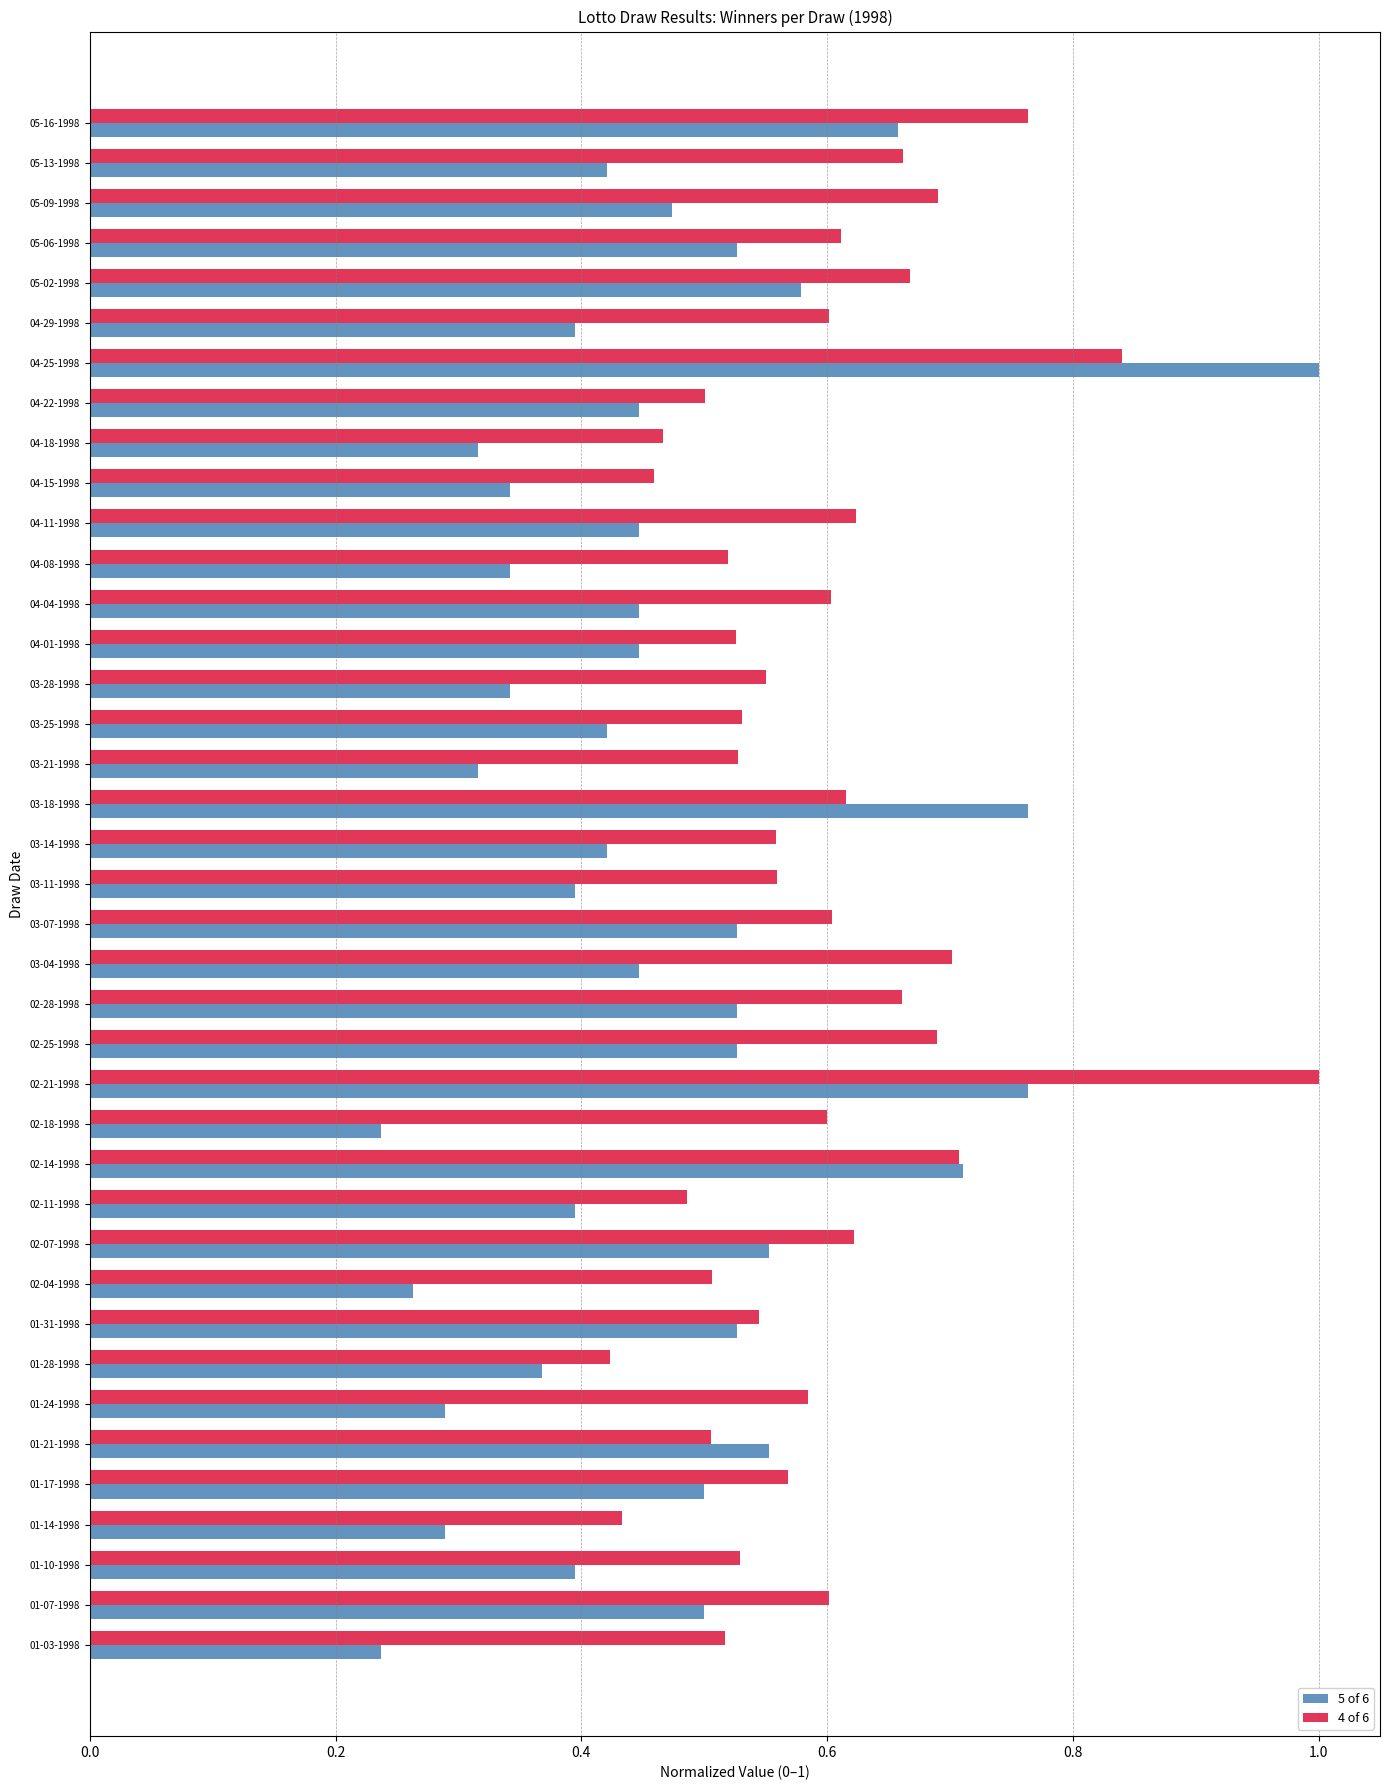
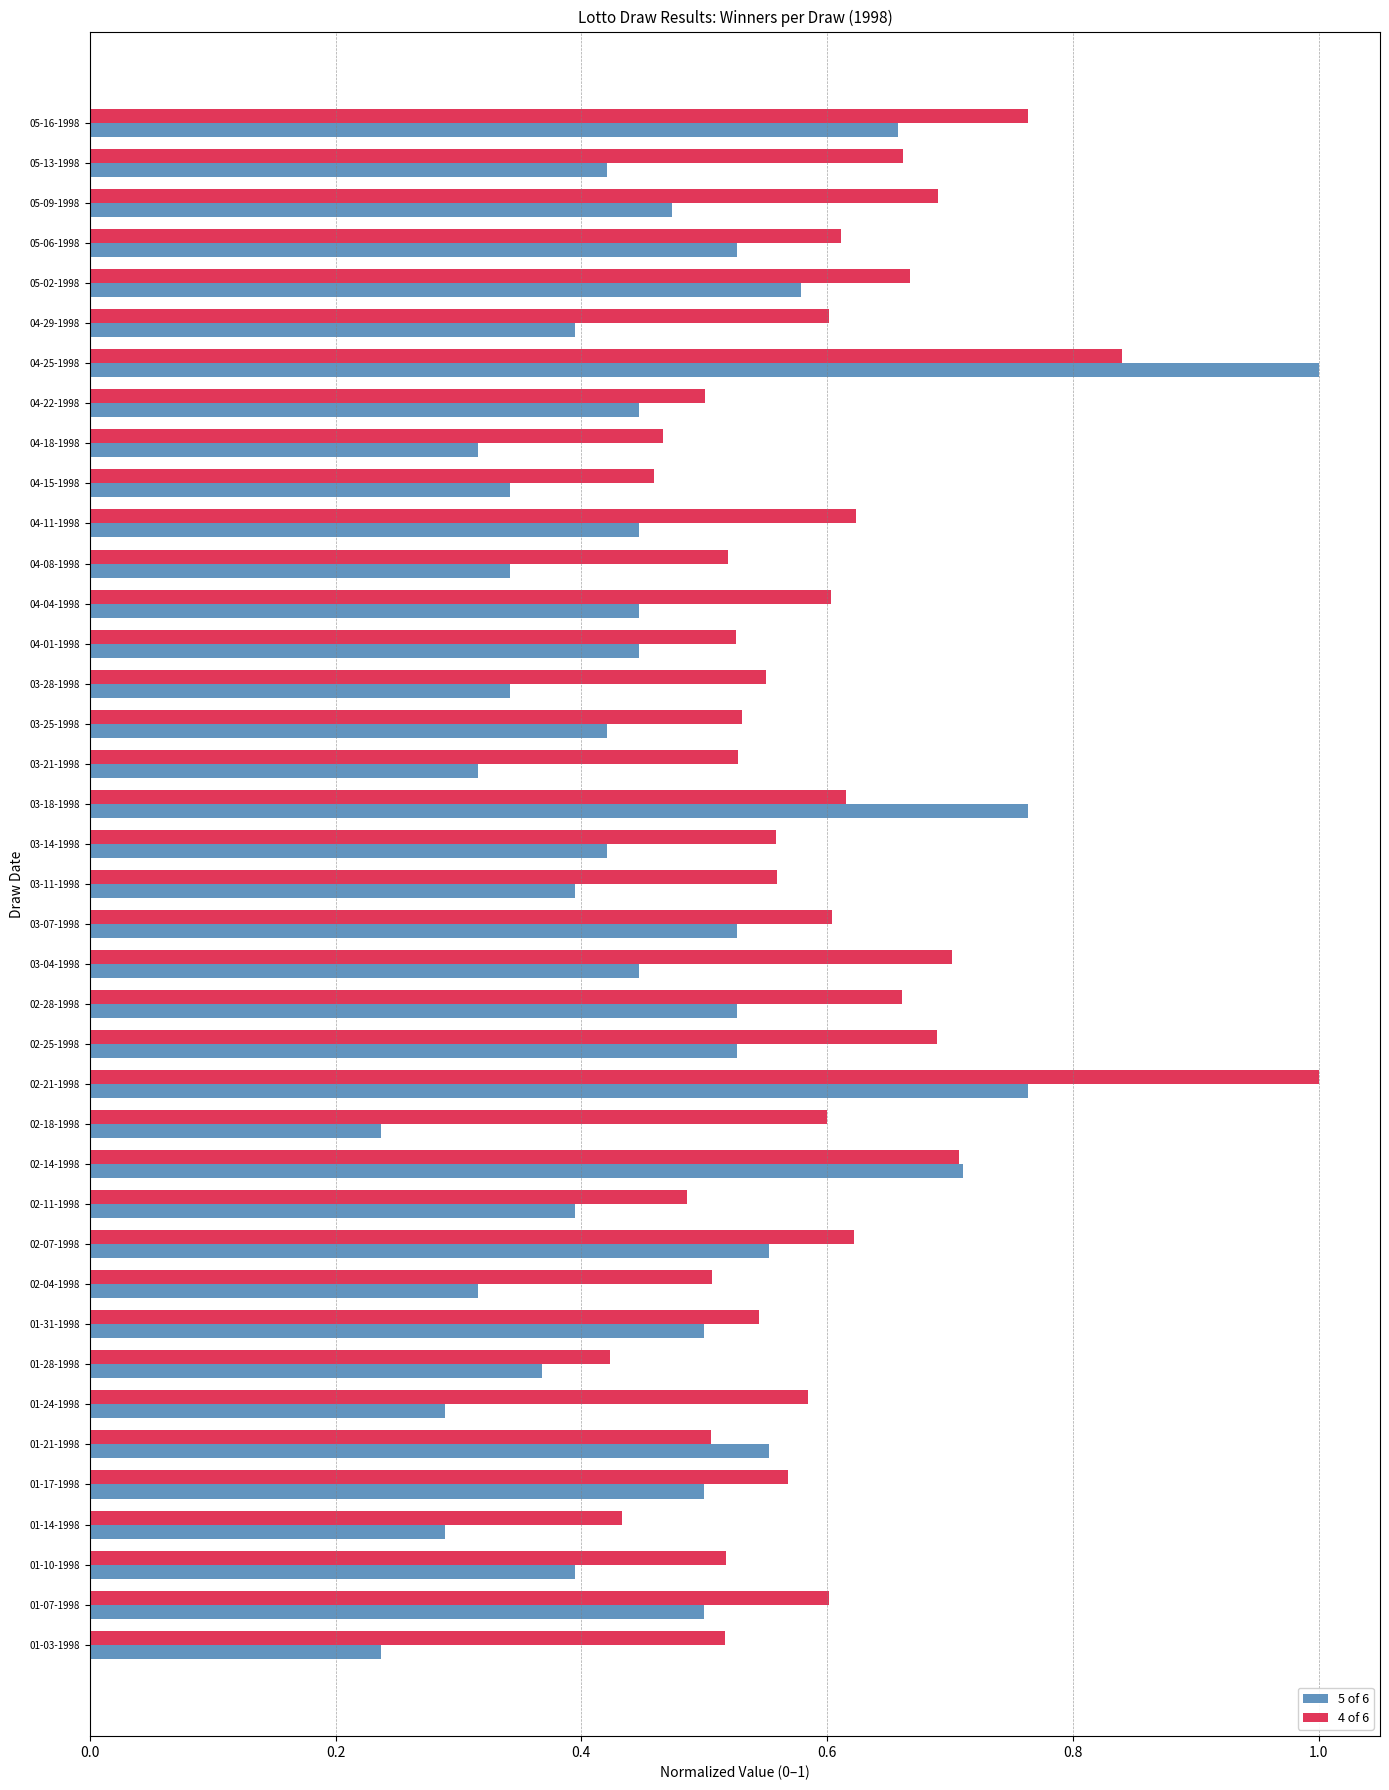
  {
    "5 of 6": {
      "05-16-1998": 0.658,
      "05-13-1998": 0.421,
      "05-09-1998": 0.474,
      "05-06-1998": 0.526,
      "05-02-1998": 0.579,
      "04-29-1998": 0.395,
      "04-25-1998": 1.000,
      "04-22-1998": 0.447,
      "04-18-1998": 0.316,
      "04-15-1998": 0.342,
      "04-11-1998": 0.447,
      "04-08-1998": 0.342,
      "04-04-1998": 0.447,
      "04-01-1998": 0.447,
      "03-28-1998": 0.342,
      "03-25-1998": 0.421,
      "03-21-1998": 0.316,
      "03-18-1998": 0.763,
      "03-14-1998": 0.421,
      "03-11-1998": 0.395,
      "03-07-1998": 0.526,
      "03-04-1998": 0.447,
      "02-28-1998": 0.526,
      "02-25-1998": 0.526,
      "02-21-1998": 0.763,
      "02-18-1998": 0.237,
      "02-14-1998": 0.711,
      "02-11-1998": 0.395,
      "02-07-1998": 0.553,
-     "02-04-1998": 0.263,
-     "01-31-1998": 0.526,
+     "02-04-1998": 0.316,
+     "01-31-1998": 0.500,
      "01-28-1998": 0.368,
      "01-24-1998": 0.289,
      "01-21-1998": 0.553,
      "01-17-1998": 0.500,
      "01-14-1998": 0.289,
      "01-10-1998": 0.395,
      "01-07-1998": 0.500,
      "01-03-1998": 0.237
    },
    "4 of 6": {
      "05-16-1998": 0.763,
      "05-13-1998": 0.662,
      "05-09-1998": 0.691,
      "05-06-1998": 0.611,
      "05-02-1998": 0.668,
      "04-29-1998": 0.602,
      "04-25-1998": 0.840,
      "04-22-1998": 0.500,
      "04-18-1998": 0.466,
      "04-15-1998": 0.459,
      "04-11-1998": 0.623,
      "04-08-1998": 0.520,
      "04-04-1998": 0.603,
      "04-01-1998": 0.526,
      "03-28-1998": 0.551,
      "03-25-1998": 0.531,
      "03-21-1998": 0.528,
      "03-18-1998": 0.615,
      "03-14-1998": 0.558,
      "03-11-1998": 0.560,
      "03-07-1998": 0.604,
      "03-04-1998": 0.702,
      "02-28-1998": 0.661,
      "02-25-1998": 0.689,
      "02-21-1998": 1.000,
      "02-18-1998": 0.600,
      "02-14-1998": 0.708,
      "02-11-1998": 0.486,
      "02-07-1998": 0.622,
      "02-04-1998": 0.506,
      "01-31-1998": 0.545,
      "01-28-1998": 0.423,
      "01-24-1998": 0.585,
      "01-21-1998": 0.506,
      "01-17-1998": 0.568,
      "01-14-1998": 0.433,
-     "01-10-1998": 0.529,
+     "01-10-1998": 0.518,
      "01-07-1998": 0.602,
      "01-03-1998": 0.517
    }
  }
